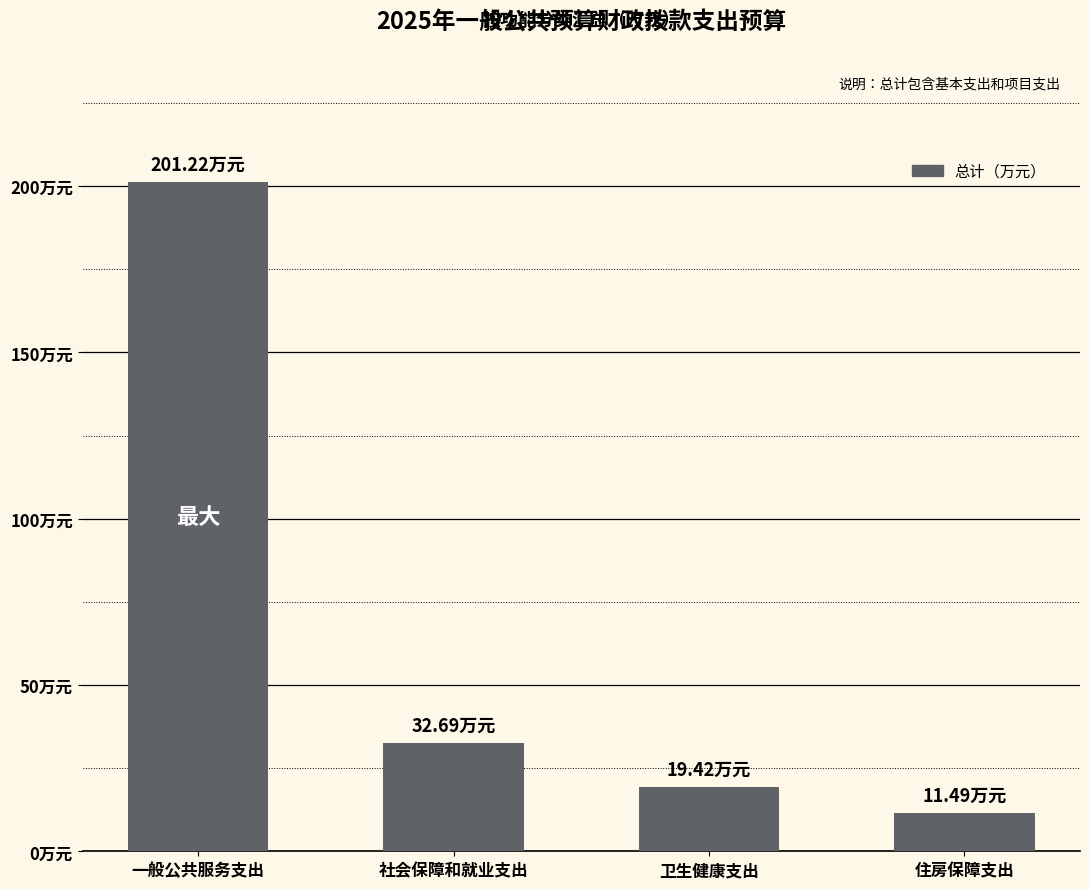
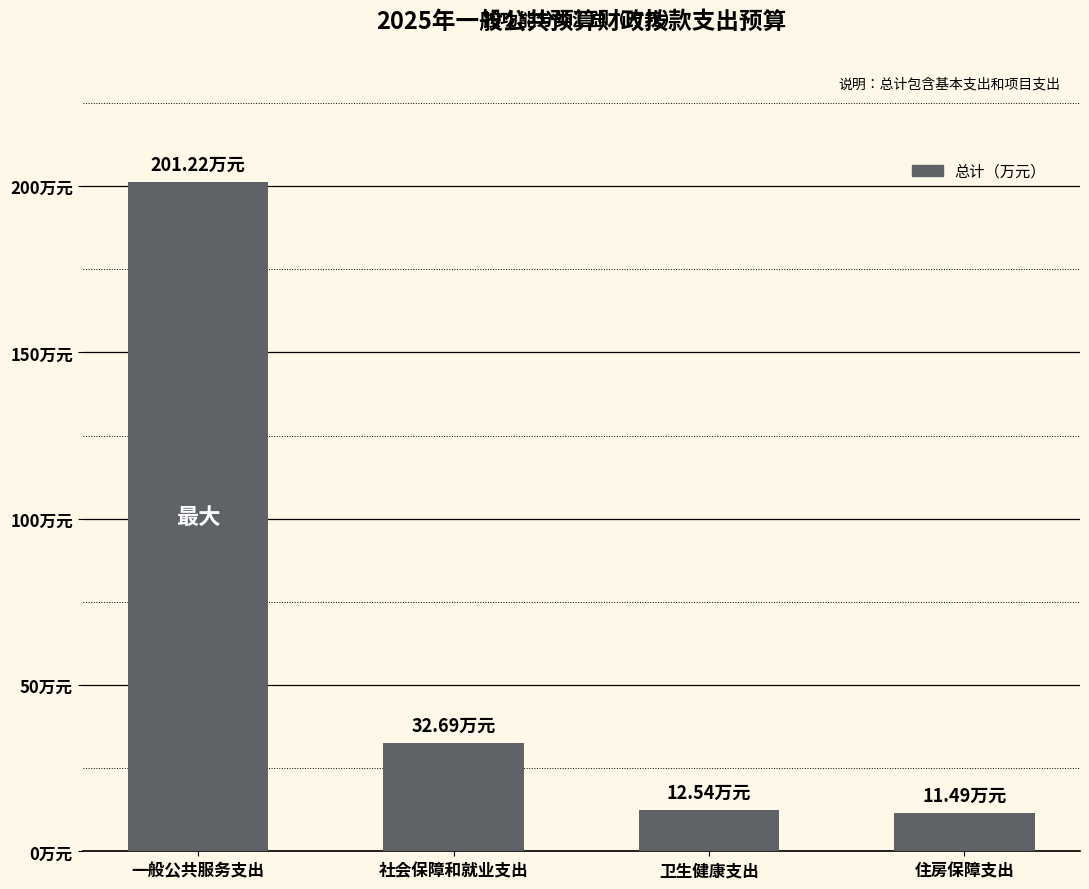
  {
    "一般公共服务支出": 201.22,
    "社会保障和就业支出": 32.69,
-   "卫生健康支出": 19.42,
+   "卫生健康支出": 12.54,
    "住房保障支出": 11.49
  }
